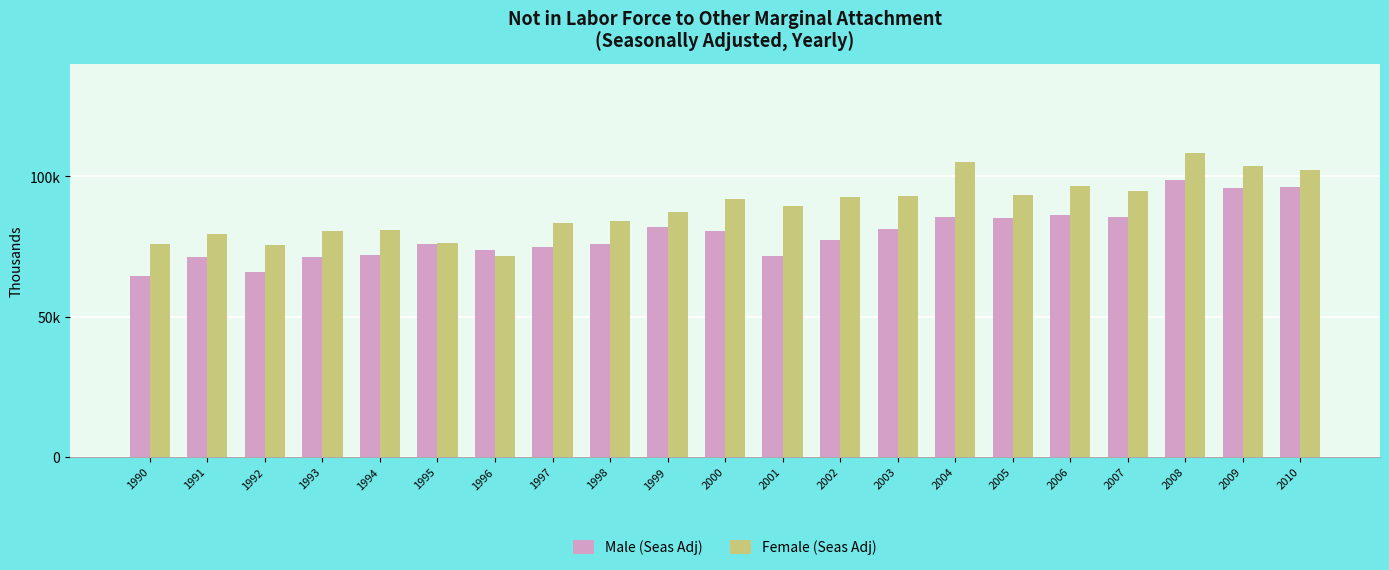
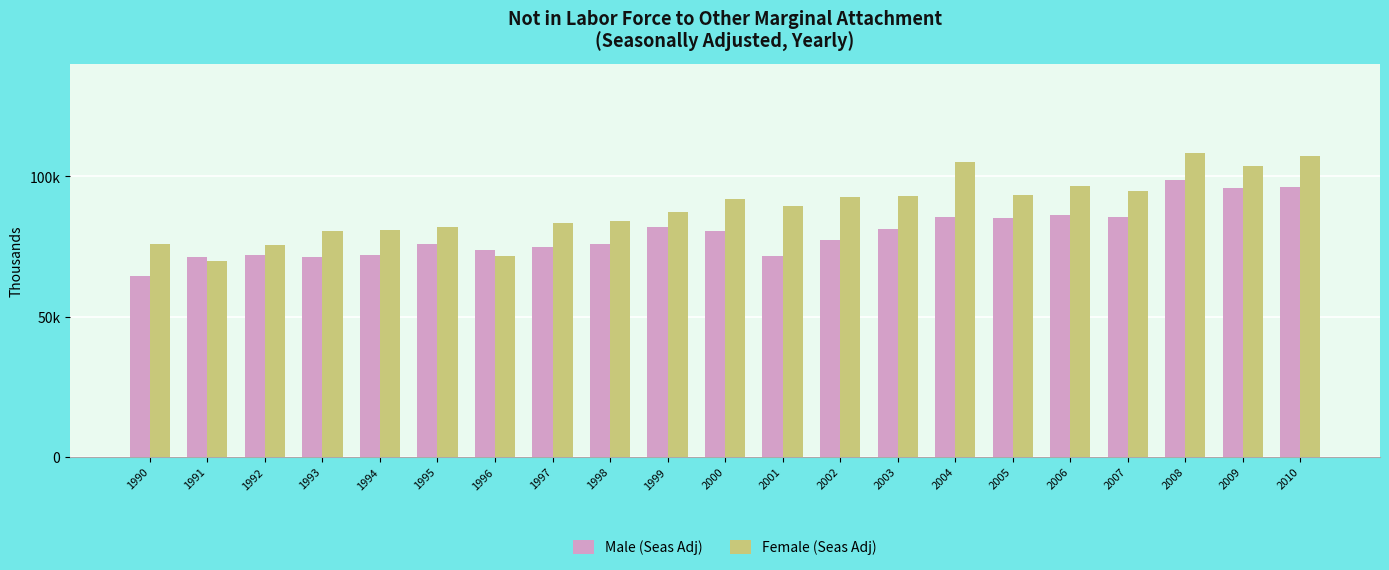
  {
    "Male (Seas Adj)": {
      "1990": 64000,
      "1991": 71000,
-     "1992": 66000,
+     "1992": 72000,
      "1993": 71000,
      "1994": 72000,
      "1995": 76000,
      "1996": 74000,
      "1997": 75000,
      "1998": 76000,
      "1999": 82000,
      "2000": 81000,
      "2001": 72000,
      "2002": 78000,
      "2003": 81000,
      "2004": 86000,
      "2005": 85000,
      "2006": 86000,
      "2007": 86000,
      "2008": 99000,
      "2009": 96000,
      "2010": 96000
    },
    "Female (Seas Adj)": {
      "1990": 76000,
-     "1991": 79000,
+     "1991": 70000,
      "1992": 76000,
      "1993": 81000,
      "1994": 81000,
-     "1995": 76000,
+     "1995": 82000,
      "1996": 72000,
      "1997": 83000,
      "1998": 84000,
      "1999": 87000,
      "2000": 92000,
      "2001": 89000,
      "2002": 93000,
      "2003": 93000,
      "2004": 105000,
      "2005": 93000,
      "2006": 97000,
      "2007": 95000,
      "2008": 108000,
      "2009": 104000,
-     "2010": 102000
+     "2010": 107000
    }
  }
